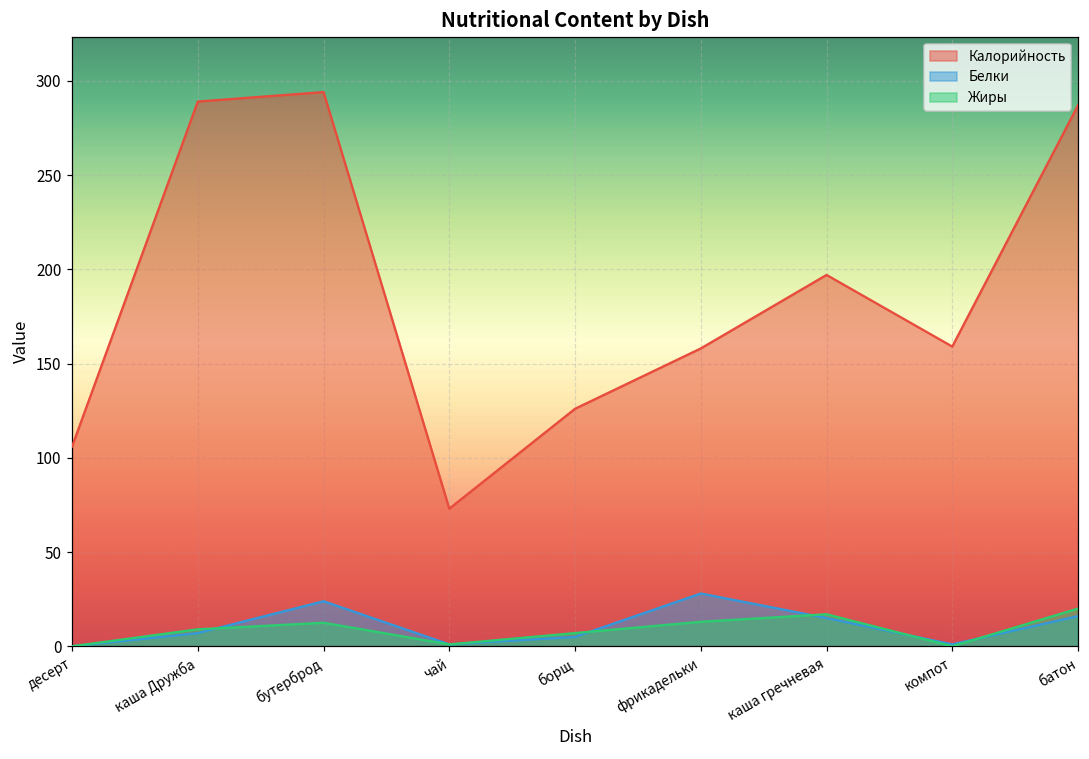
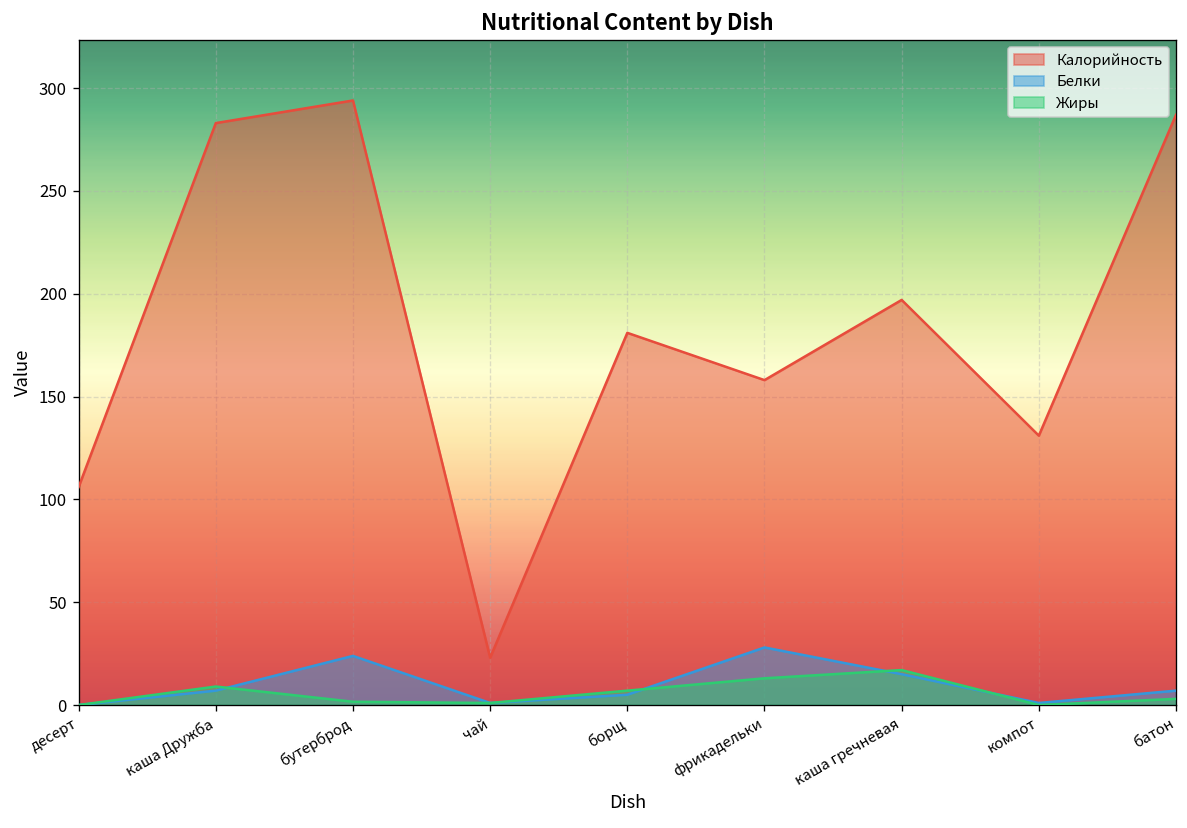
  {
    "Калорийность": {
      "десерт": 106,
-     "каша Дружба": 289,
+     "каша Дружба": 283,
      "бутерброд": 294,
-     "чай": 73,
-     "борщ": 126,
+     "чай": 23,
+     "борщ": 181,
      "фрикадельки": 158,
      "каша гречневая": 197,
-     "компот": 159,
+     "компот": 131,
      "батон": 287
    },
    "Белки": {
      "каша Дружба": 7,
      "бутерброд": 24,
      "борщ": 5,
      "фрикадельки": 28,
      "каша гречневая": 15,
-     "батон": 16
+     "батон": 7
    },
    "Жиры": {
      "каша Дружба": 9,
-     "бутерброд": 13,
+     "бутерброд": 2,
      "борщ": 7,
      "фрикадельки": 13,
      "каша гречневая": 17,
-     "батон": 20
+     "батон": 3
    }
  }
